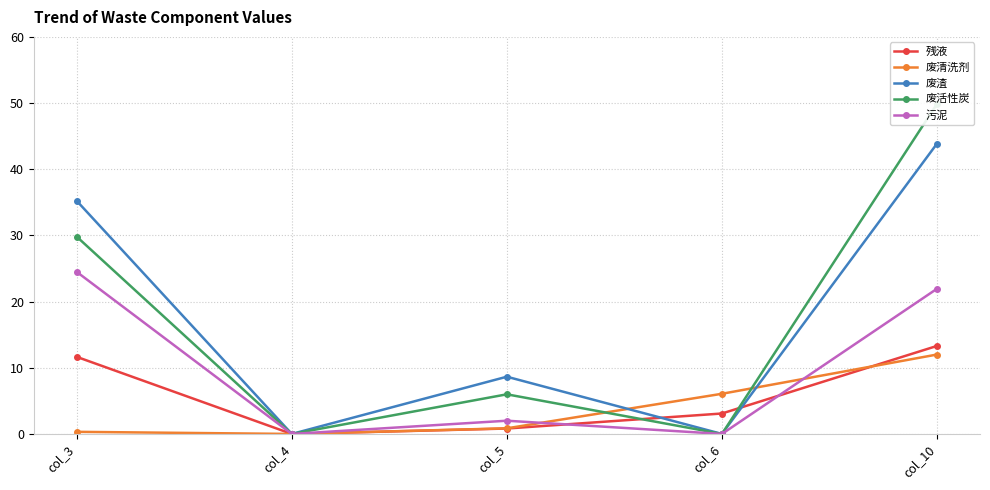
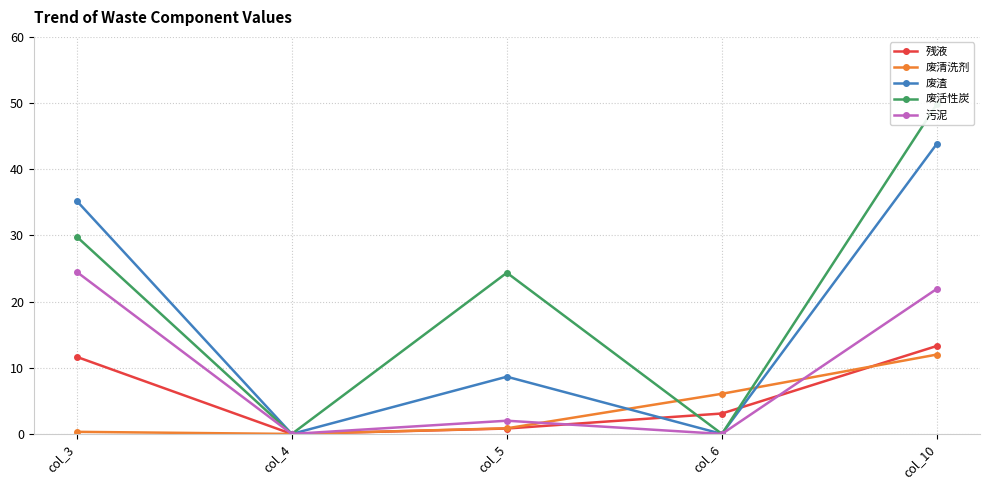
  {
    "残液": {
      "col_3": 12,
      "col_6": 3,
      "col_10": 13
    },
    "废清洗剂": {
      "col_3": 0,
      "col_6": 6,
      "col_10": 12
    },
    "废渣": {
      "col_3": 35,
      "col_5": 9,
      "col_10": 44
    },
    "废活性炭": {
      "col_3": 30,
-     "col_5": 6
+     "col_5": 24
    },
    "污泥": {
      "col_3": 24,
      "col_5": 2,
      "col_10": 22
    }
  }
